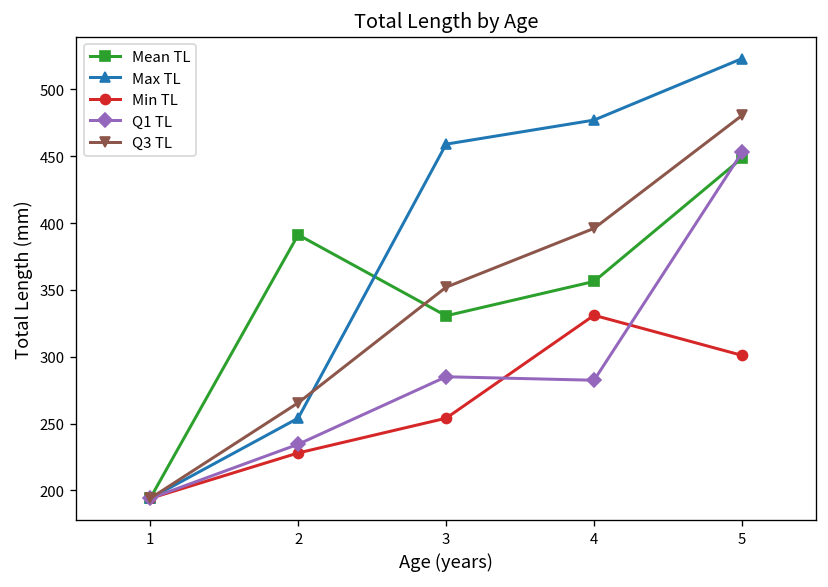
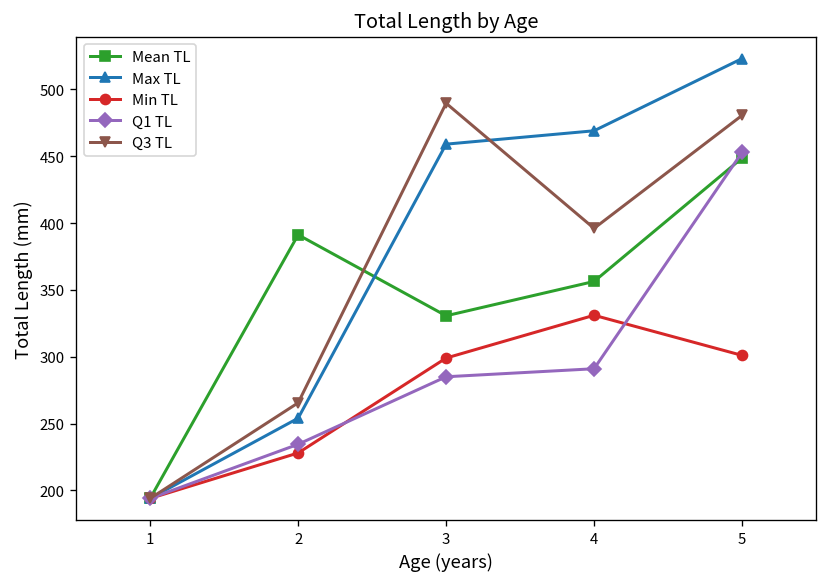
  {
    "Mean TL": {
      "2": 391,
      "3": 331,
      "4": 356,
      "5": 449
    },
    "Max TL": {
      "2": 254,
      "3": 459,
-     "4": 477,
+     "4": 469,
      "5": 523
    },
    "Min TL": {
      "2": 228,
-     "3": 254,
+     "3": 299,
      "4": 331,
      "5": 301
    },
    "Q1 TL": {
      "2": 235,
      "3": 285,
-     "4": 282,
+     "4": 291,
      "5": 453
    },
    "Q3 TL": {
      "2": 266,
-     "3": 352,
+     "3": 490,
      "4": 396,
      "5": 481
    }
  }
